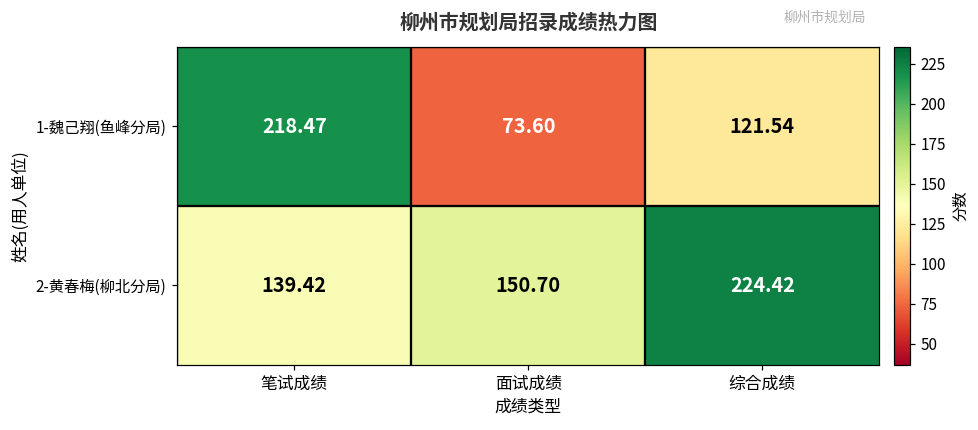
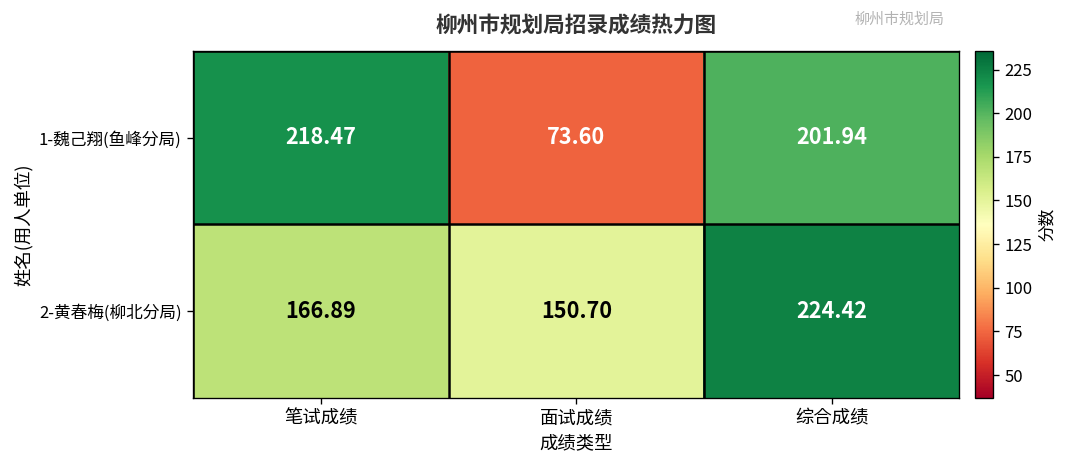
  {
    "1-魏己翔(鱼峰分局)": {
      "笔试成绩": 218.47,
      "面试成绩": 73.60,
-     "综合成绩": 121.54
+     "综合成绩": 201.94
    },
    "2-黄春梅(柳北分局)": {
-     "笔试成绩": 139.42,
+     "笔试成绩": 166.89,
      "面试成绩": 150.70,
      "综合成绩": 224.42
    }
  }
